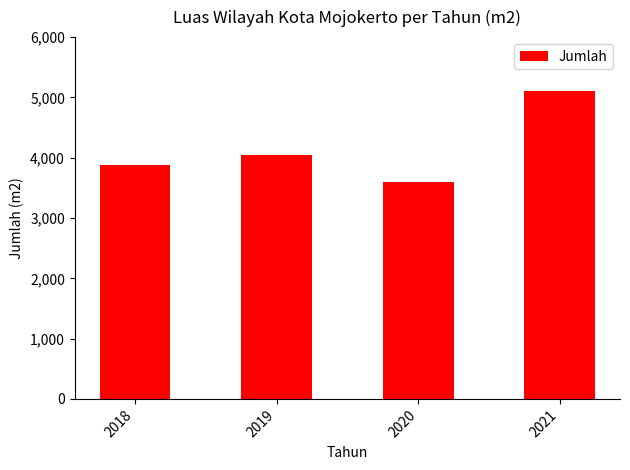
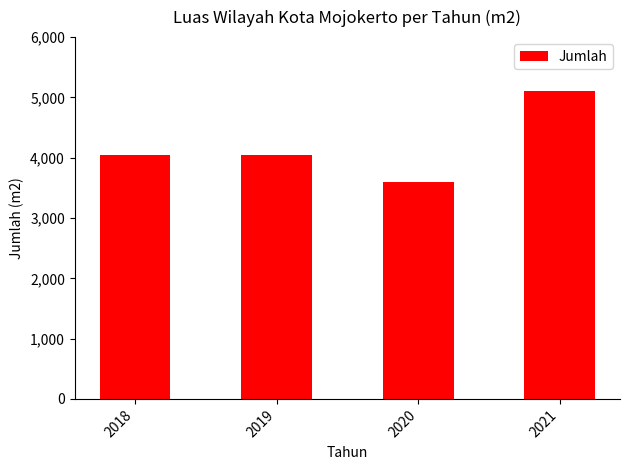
  {
-   "2018": "3,900",
+   "2018": "4,100",
    "2019": "4,100",
    "2020": "3,600",
    "2021": "5,100"
  }
